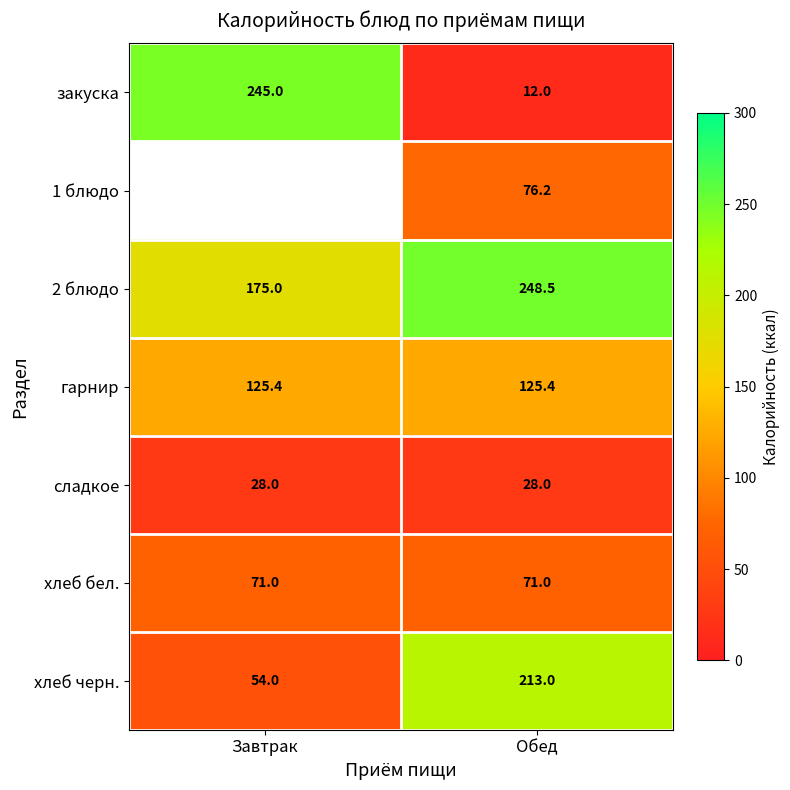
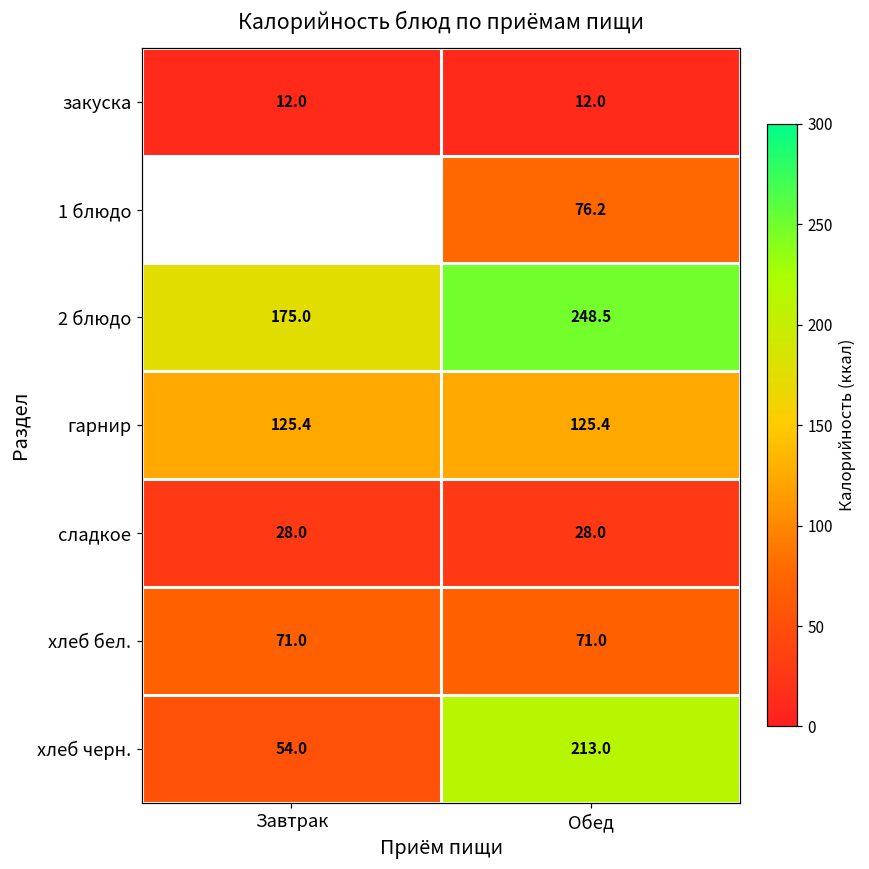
  {
    "закуска": {
-     "Завтрак": 245.0,
+     "Завтрак": 12.0,
      "Обед": 12.0
    },
    "1 блюдо": {
      "Обед": 76.2
    },
    "2 блюдо": {
      "Завтрак": 175.0,
      "Обед": 248.5
    },
    "гарнир": {
      "Завтрак": 125.4,
      "Обед": 125.4
    },
    "сладкое": {
      "Завтрак": 28.0,
      "Обед": 28.0
    },
    "хлеб бел.": {
      "Завтрак": 71.0,
      "Обед": 71.0
    },
    "хлеб черн.": {
      "Завтрак": 54.0,
      "Обед": 213.0
    }
  }
